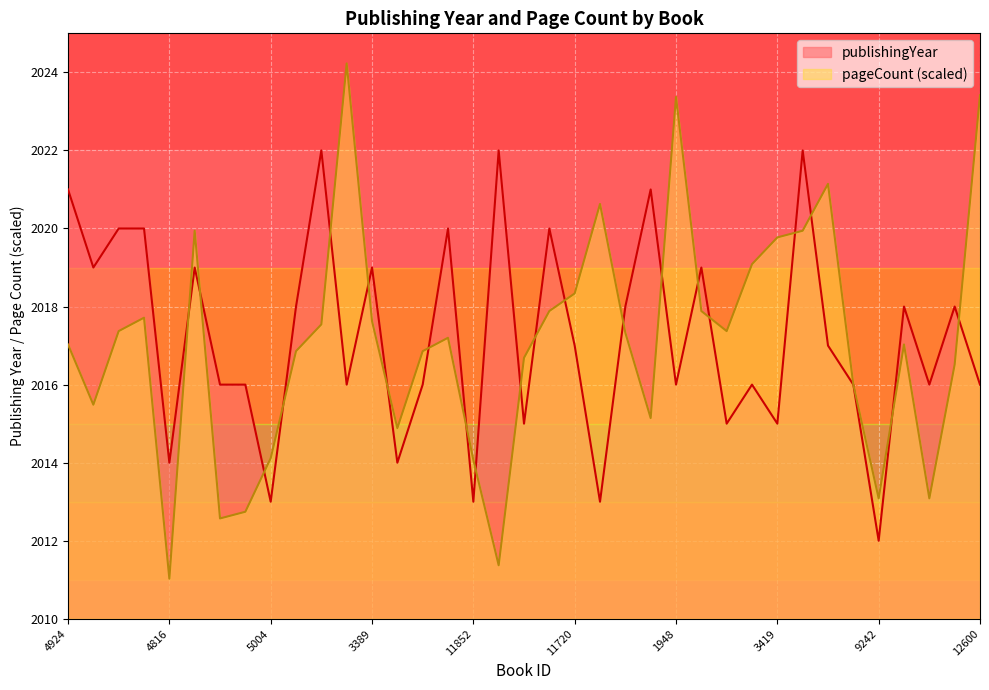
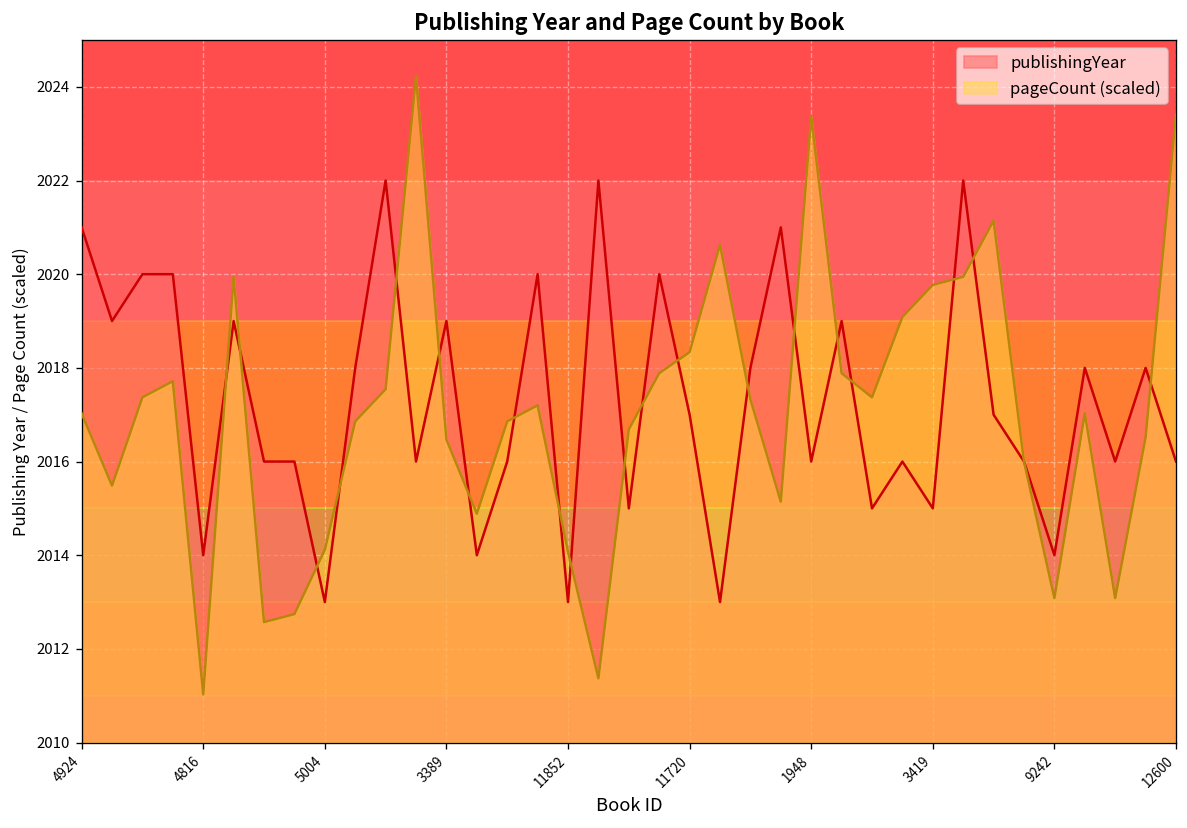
  {
    "publishingYear": {
      "4924": 2021,
      "4816": 2014,
      "5004": 2013,
      "3389": 2019,
      "11852": 2013,
      "11720": 2017,
      "1948": 2016,
      "3419": 2015,
-     "9242": 2012,
+     "9242": 2014,
      "12600": 2016
    },
    "pageCount (scaled)": {
      "4924": 2017.0,
      "4816": 2011.0,
      "5004": 2014.1,
-     "3389": 2017.6,
+     "3389": 2016.5,
      "11852": 2014.1,
      "11720": 2018.3,
      "1948": 2023.4,
      "3419": 2019.8,
      "9242": 2013.1,
      "12600": 2023.4
    }
  }
